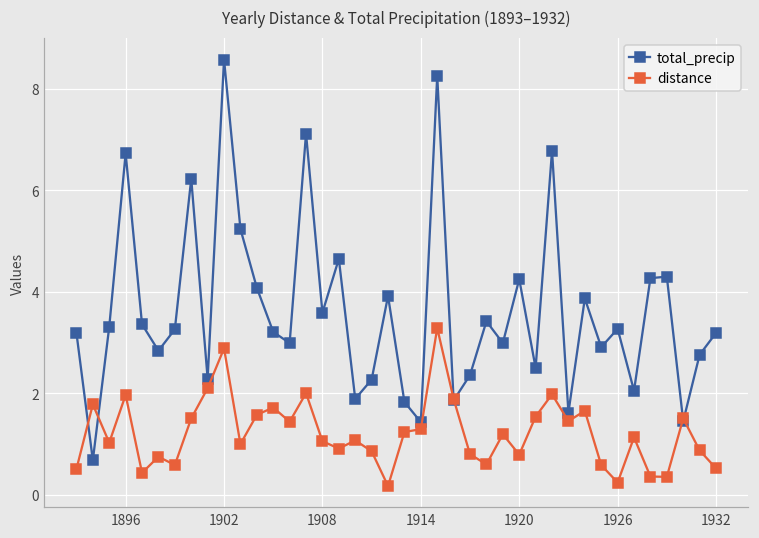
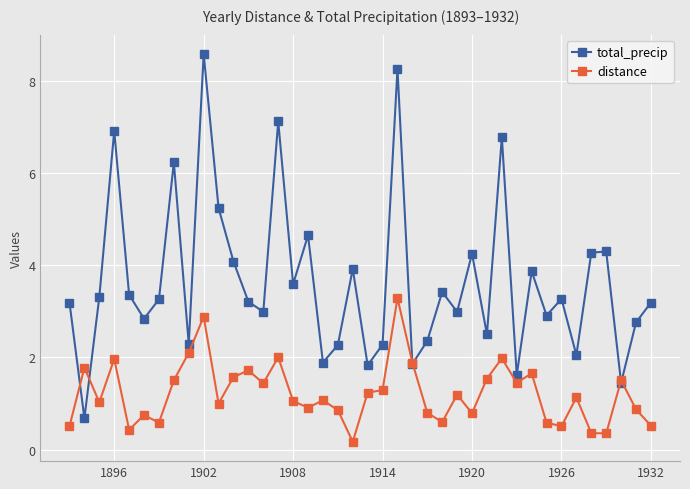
  {
    "total_precip": {
-     "1896": 6.7,
+     "1896": 6.9,
      "1902": 8.6,
      "1908": 3.6,
-     "1914": 1.4,
+     "1914": 2.3,
      "1920": 4.2,
      "1926": 3.3,
      "1932": 3.2
    },
    "distance": {
      "1896": 2.0,
      "1902": 2.9,
      "1908": 1.1,
      "1914": 1.3,
      "1920": 0.8,
-     "1926": 0.2,
+     "1926": 0.5,
      "1932": 0.5
    }
  }
